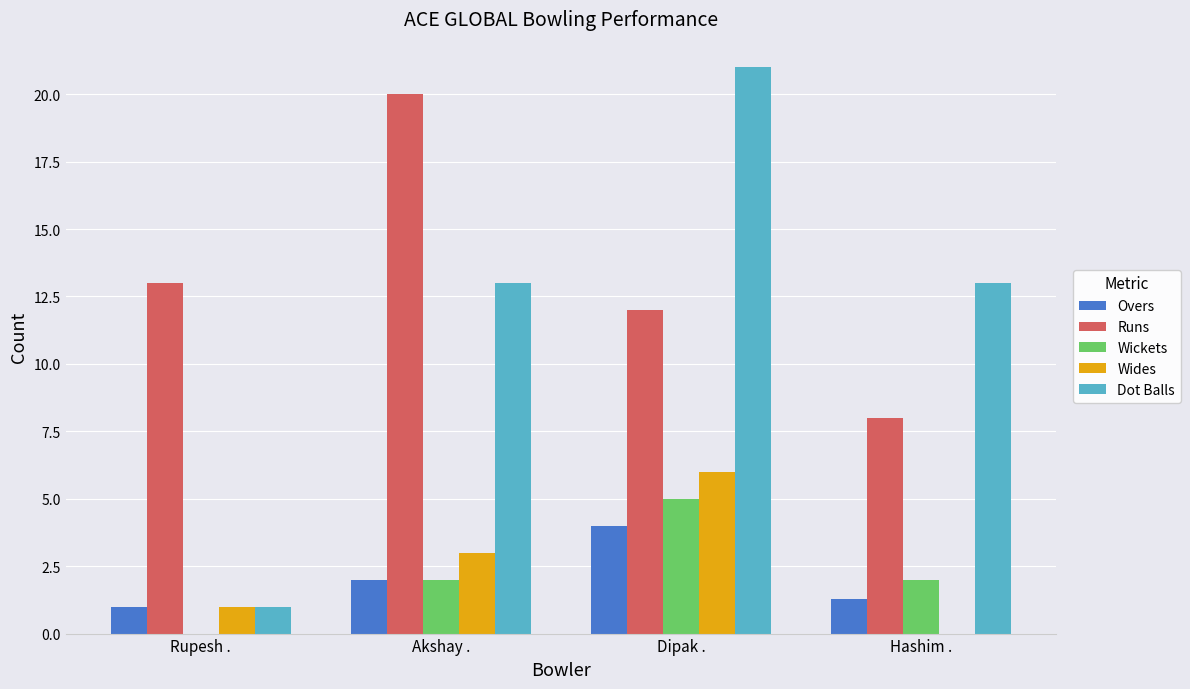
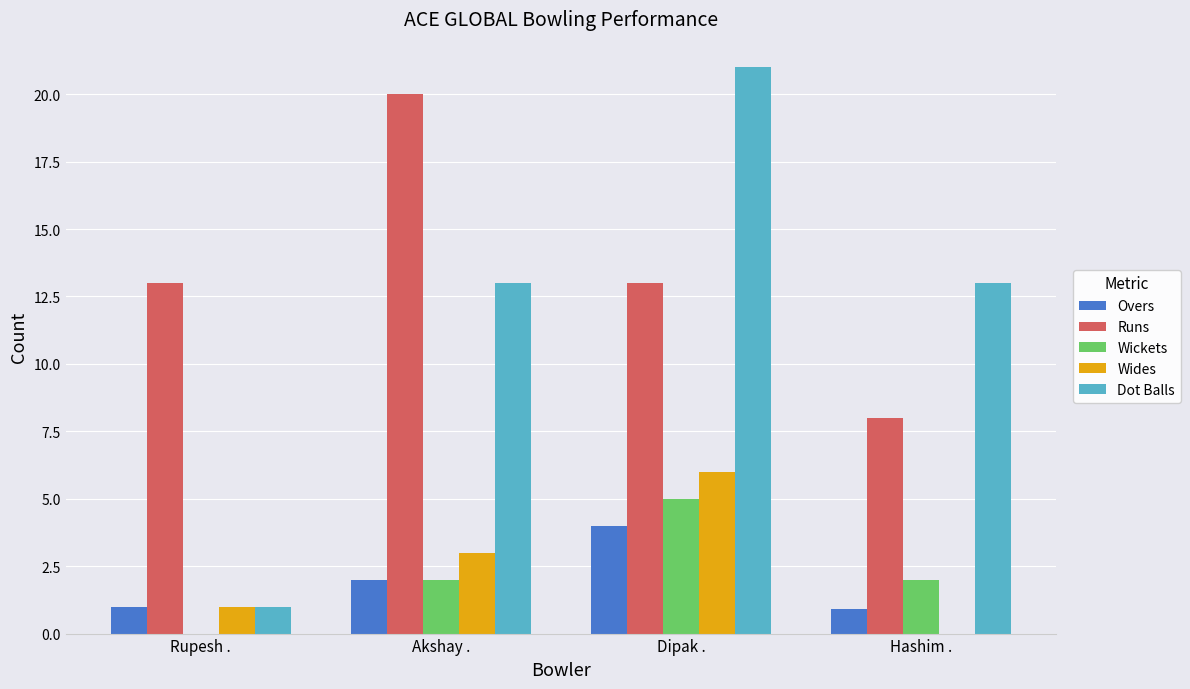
  {
    "Overs": {
      "Rupesh .": 1.0,
      "Akshay .": 2.0,
      "Dipak .": 4.0,
-     "Hashim .": 1.3
+     "Hashim .": 0.9
    },
    "Runs": {
      "Rupesh .": 13,
      "Akshay .": 20,
-     "Dipak .": 12,
+     "Dipak .": 13,
      "Hashim .": 8
    },
    "Wickets": {
      "Rupesh .": 0.0,
      "Akshay .": 2.0,
      "Dipak .": 5.0,
      "Hashim .": 2.0
    },
    "Wides": {
      "Rupesh .": 1.0,
      "Akshay .": 3.0,
      "Dipak .": 6.0,
      "Hashim .": 0.0
    },
    "Dot Balls": {
      "Rupesh .": 1.0,
      "Akshay .": 13.0,
      "Dipak .": 21.0,
      "Hashim .": 13.0
    }
  }
